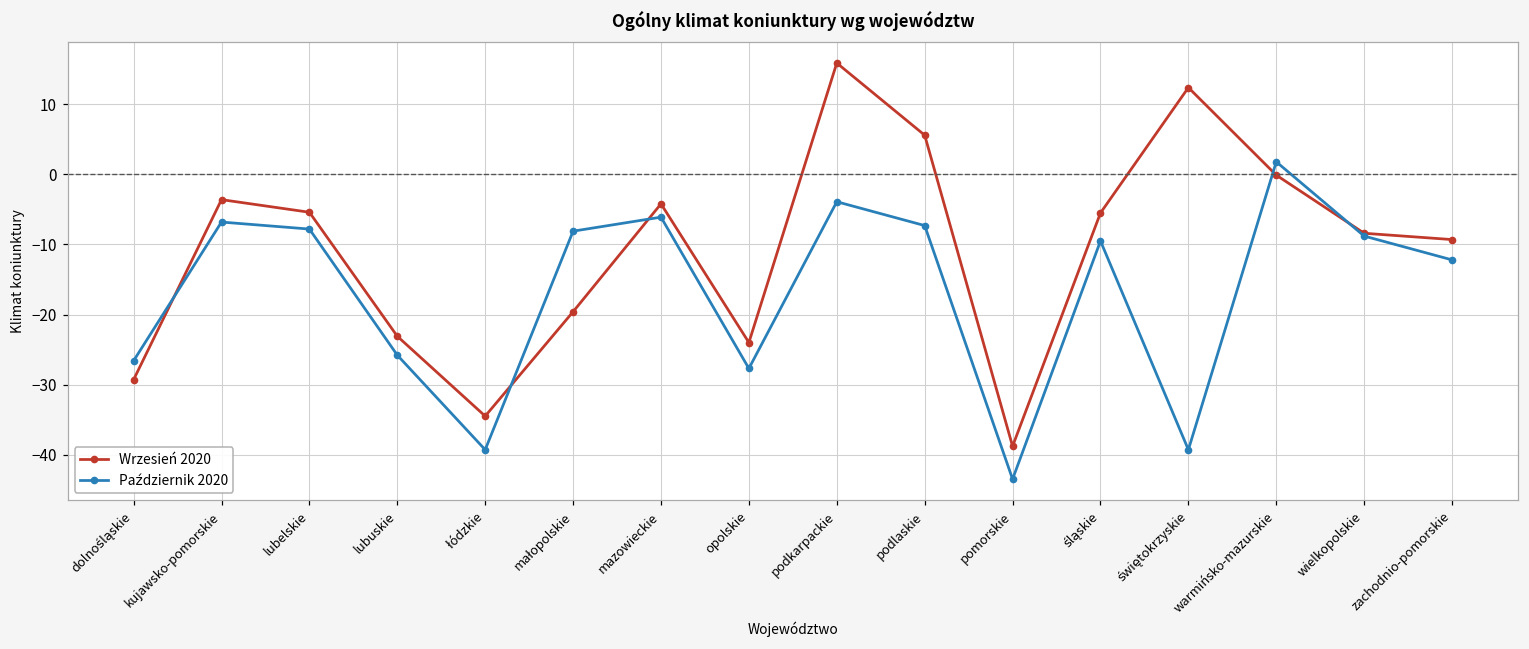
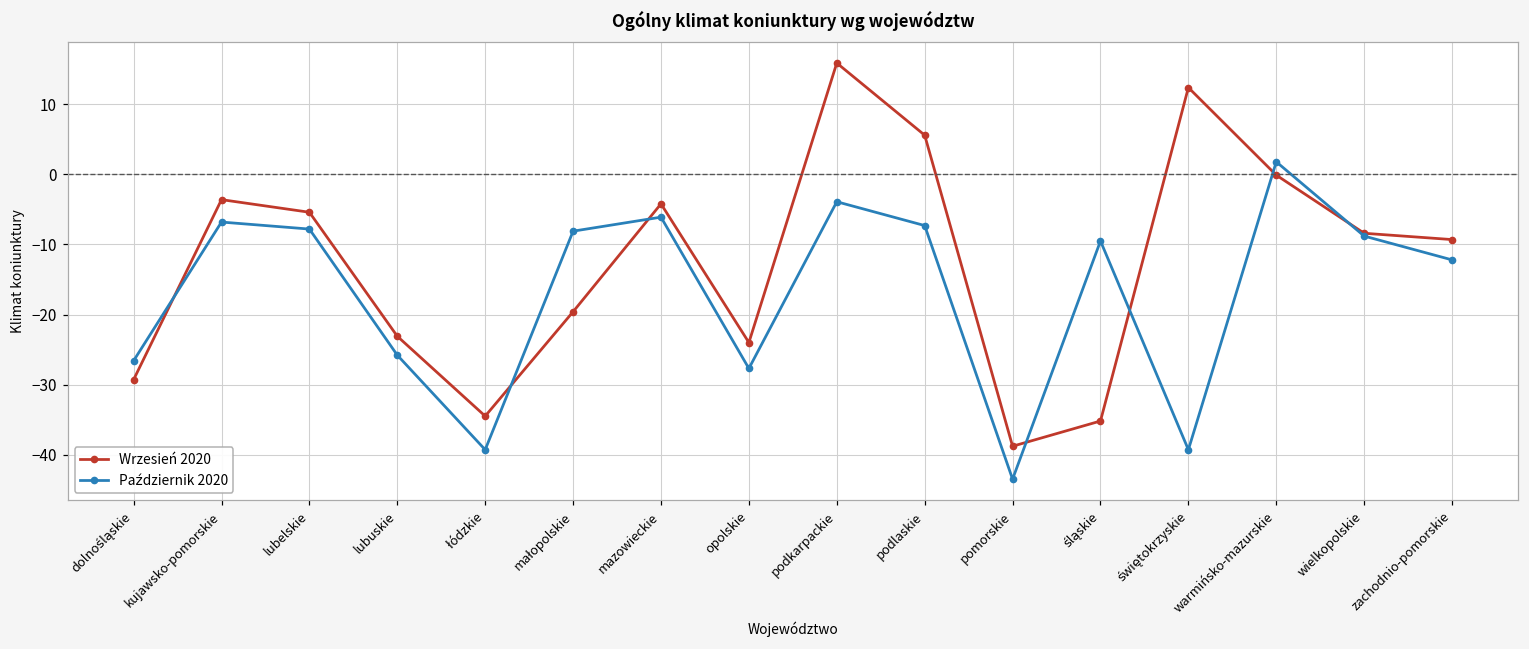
  {
    "Wrzesień 2020": {
      "dolnośląskie": -29,
      "kujawsko-pomorskie": -4,
      "lubelskie": -5,
      "lubuskie": -23,
      "łódzkie": -35,
      "małopolskie": -20,
      "mazowieckie": -4,
      "opolskie": -24,
      "podkarpackie": 16,
      "podlaskie": 6,
      "pomorskie": -39,
-     "śląskie": -6,
+     "śląskie": -35,
      "świętokrzyskie": 12,
      "warmińsko-mazurskie": 0,
      "zachodnio-pomorskie": -9
    },
    "Październik 2020": {
      "dolnośląskie": -27,
      "kujawsko-pomorskie": -7,
      "lubelskie": -8,
      "lubuskie": -26,
      "łódzkie": -39,
      "małopolskie": -8,
      "mazowieckie": -6,
      "opolskie": -28,
      "podkarpackie": -4,
      "podlaskie": -7,
      "pomorskie": -44,
      "śląskie": -10,
      "świętokrzyskie": -39,
      "warmińsko-mazurskie": 2,
      "zachodnio-pomorskie": -12
    }
  }
